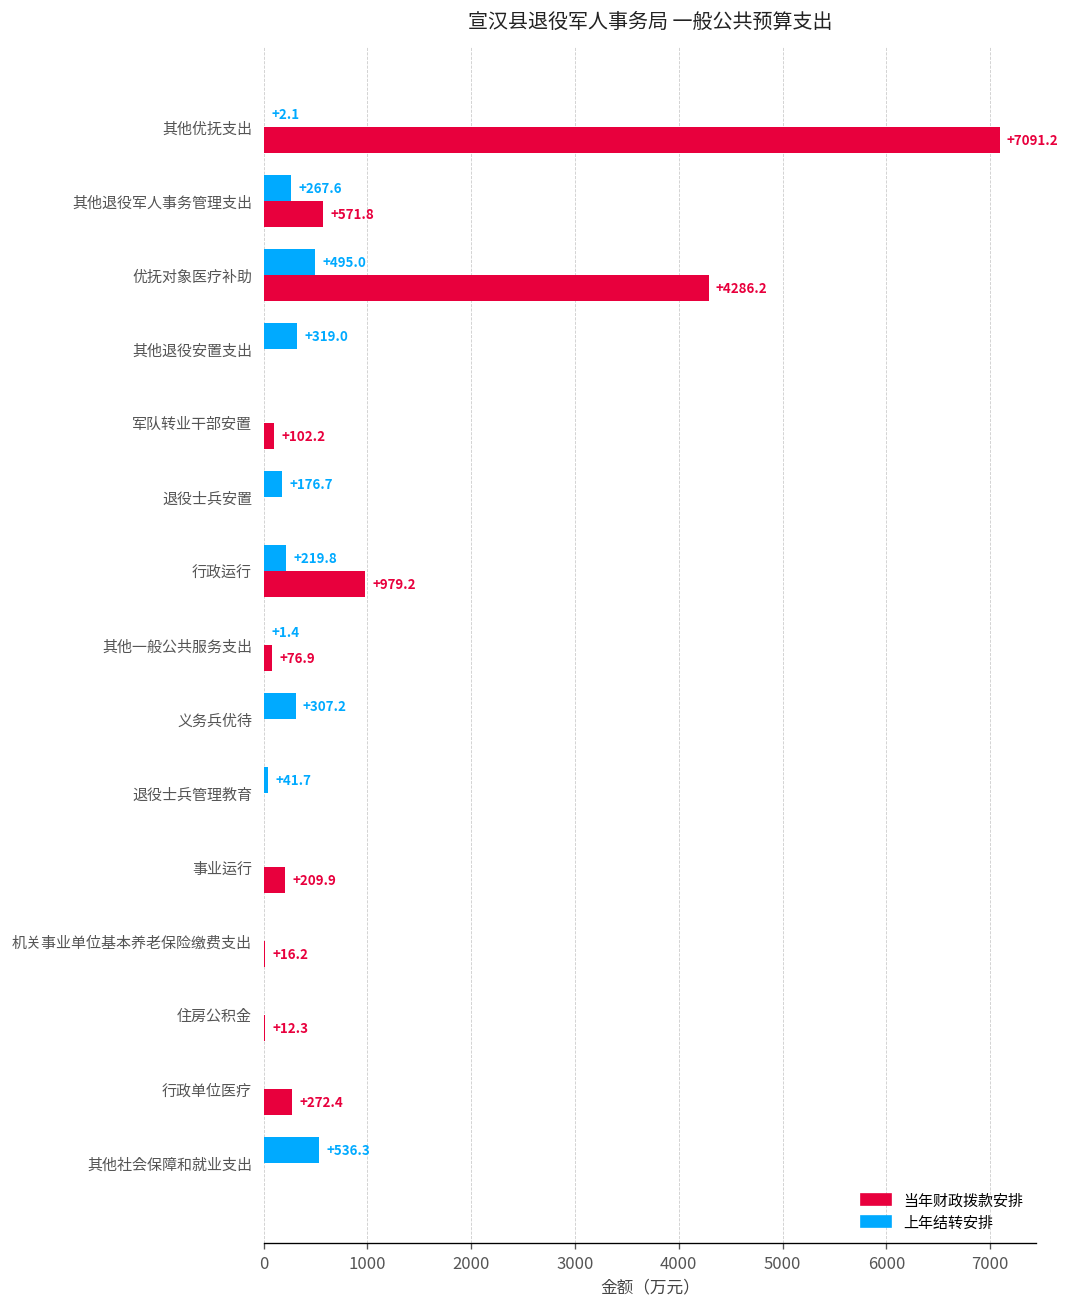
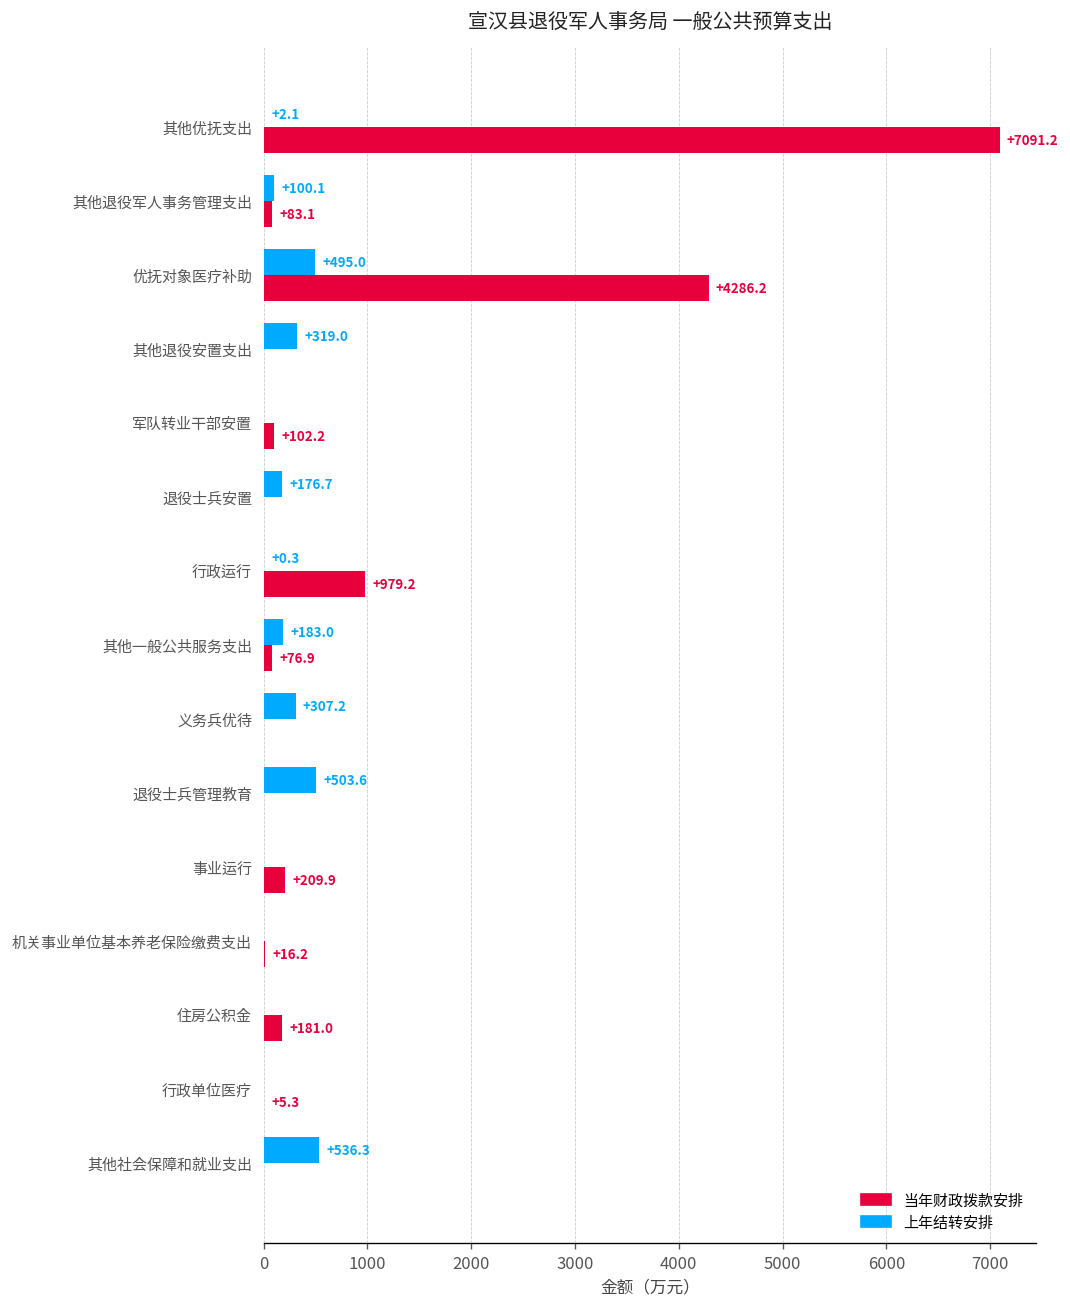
  {
    "当年财政拨款安排": {
      "其他优抚支出": "+7091.2",
-     "其他退役军人事务管理支出": "+571.8",
+     "其他退役军人事务管理支出": "+83.1",
      "优抚对象医疗补助": "+4286.2",
      "军队转业干部安置": "+102.2",
      "行政运行": "+979.2",
      "其他一般公共服务支出": "+76.9",
      "事业运行": "+209.9",
      "机关事业单位基本养老保险缴费支出": "+16.2",
-     "住房公积金": "+12.3",
-     "行政单位医疗": "+272.4"
+     "住房公积金": "+181.0",
+     "行政单位医疗": "+5.3"
    },
    "上年结转安排": {
      "其他优抚支出": "+2.1",
-     "其他退役军人事务管理支出": "+267.6",
+     "其他退役军人事务管理支出": "+100.1",
      "优抚对象医疗补助": "+495.0",
      "其他退役安置支出": "+319.0",
      "退役士兵安置": "+176.7",
-     "行政运行": "+219.8",
-     "其他一般公共服务支出": "+1.4",
+     "行政运行": "+0.3",
+     "其他一般公共服务支出": "+183.0",
      "义务兵优待": "+307.2",
-     "退役士兵管理教育": "+41.7",
+     "退役士兵管理教育": "+503.6",
      "其他社会保障和就业支出": "+536.3"
    }
  }
